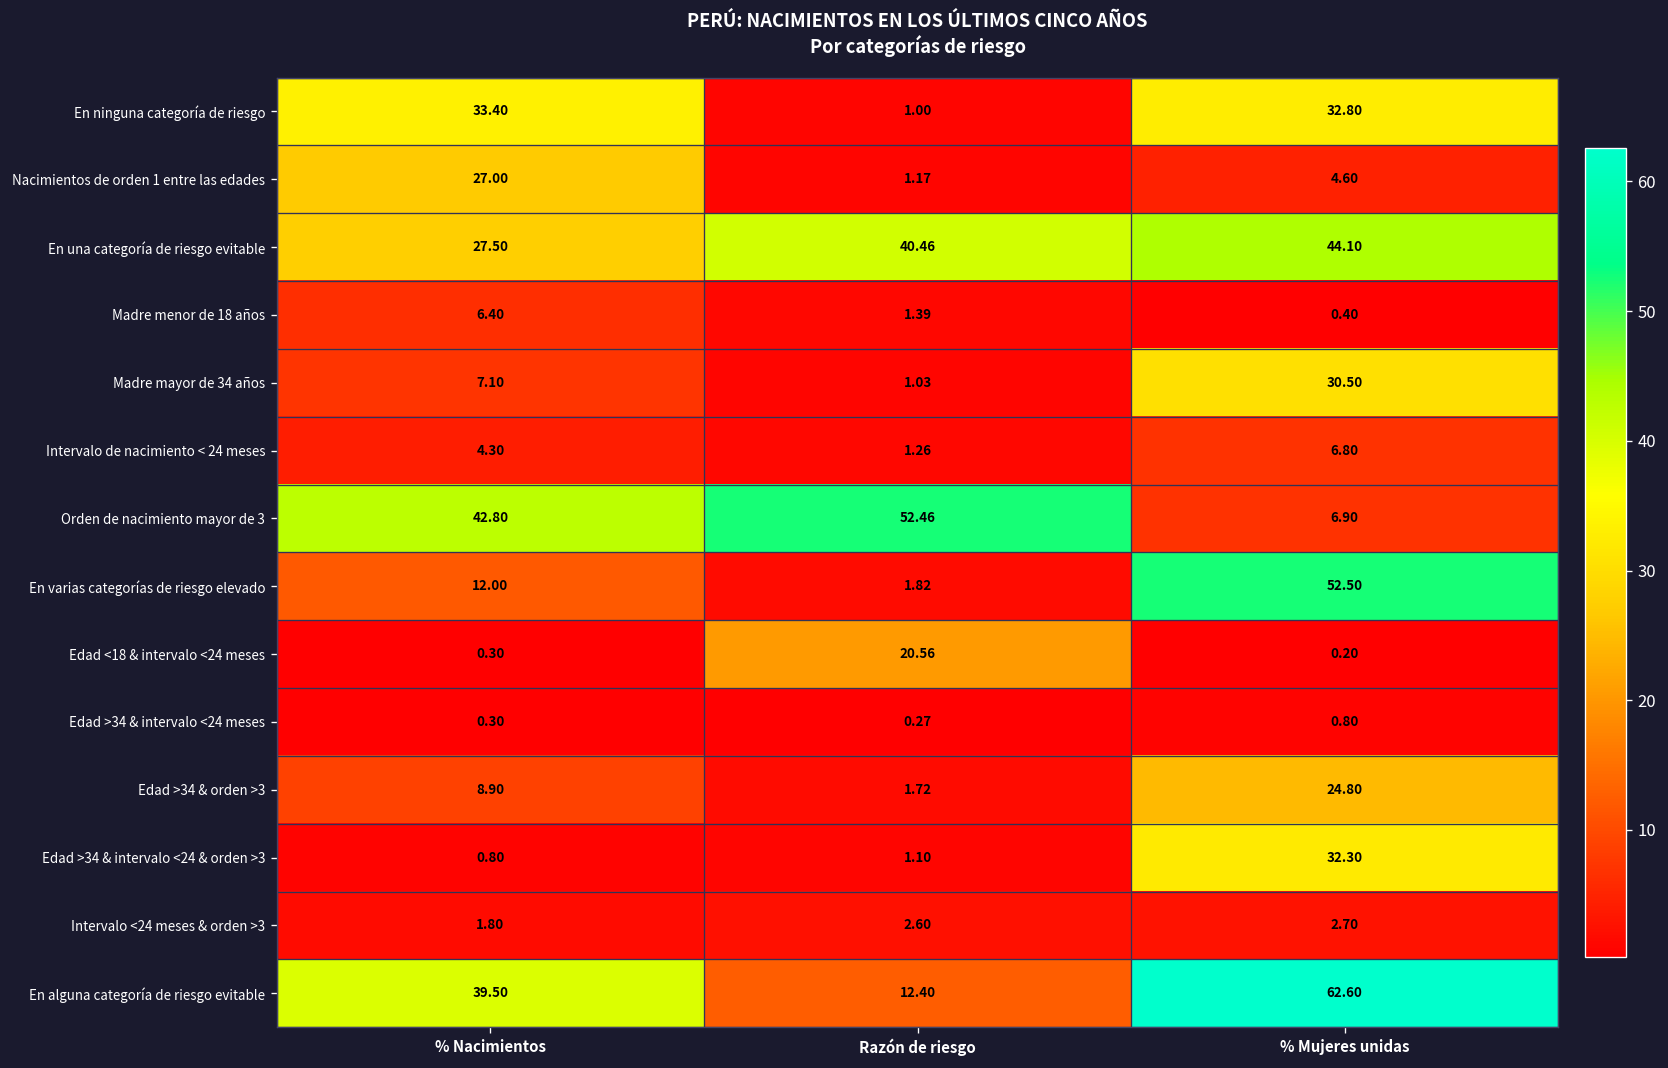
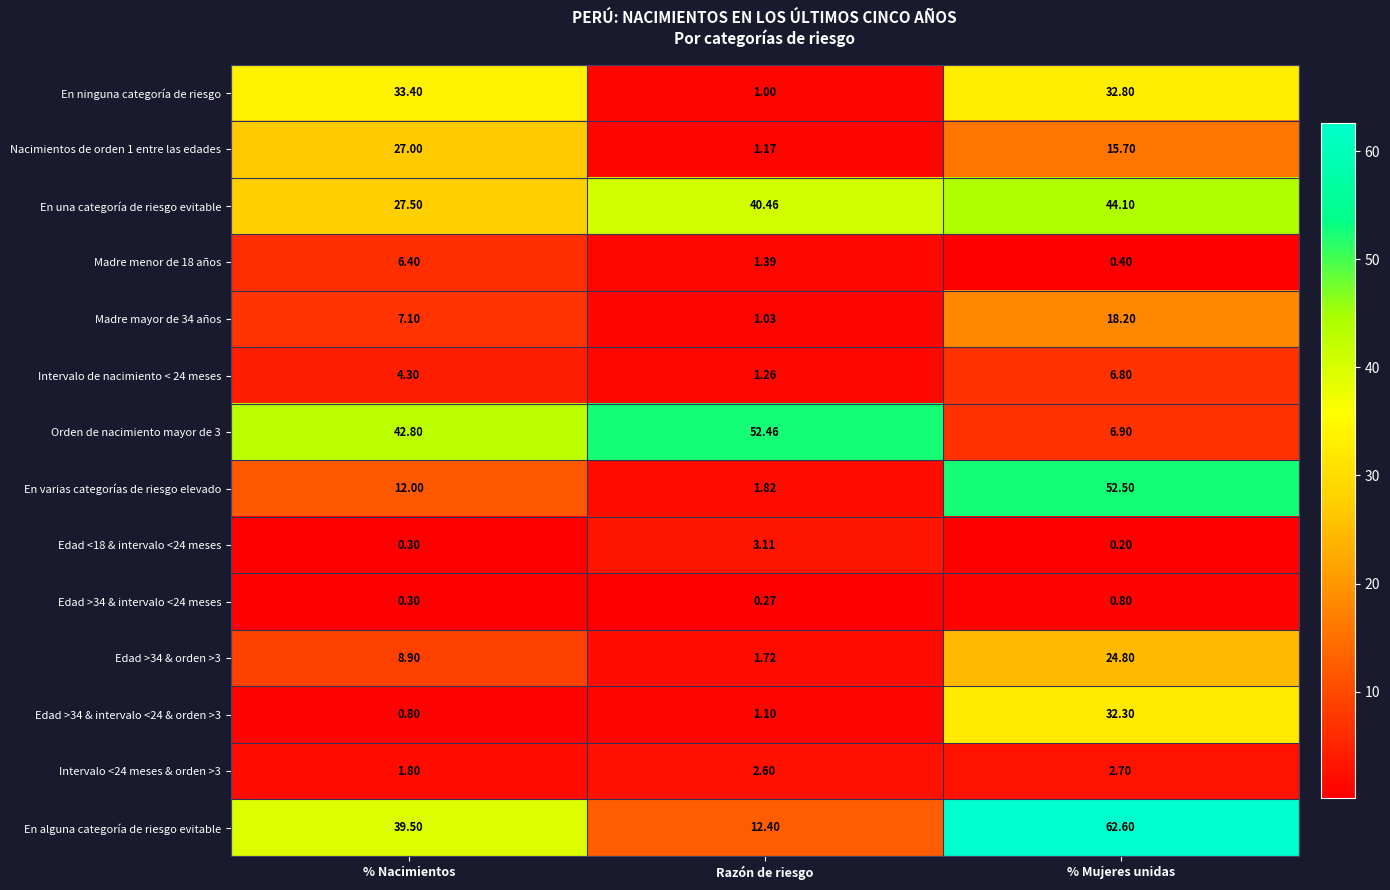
  {
    "En ninguna categoría de riesgo": {
      "% Nacimientos": 33.40,
      "Razón de riesgo": 1.00,
      "% Mujeres unidas": 32.80
    },
    "Nacimientos de orden 1 entre las edades": {
      "% Nacimientos": 27.00,
      "Razón de riesgo": 1.17,
-     "% Mujeres unidas": 4.60
+     "% Mujeres unidas": 15.70
    },
    "En una categoría de riesgo evitable": {
      "% Nacimientos": 27.50,
      "Razón de riesgo": 40.46,
      "% Mujeres unidas": 44.10
    },
    "Madre menor de 18 años": {
      "% Nacimientos": 6.40,
      "Razón de riesgo": 1.39,
      "% Mujeres unidas": 0.40
    },
    "Madre mayor de 34 años": {
      "% Nacimientos": 7.10,
      "Razón de riesgo": 1.03,
-     "% Mujeres unidas": 30.50
+     "% Mujeres unidas": 18.20
    },
    "Intervalo de nacimiento < 24 meses": {
      "% Nacimientos": 4.30,
      "Razón de riesgo": 1.26,
      "% Mujeres unidas": 6.80
    },
    "Orden de nacimiento mayor de 3": {
      "% Nacimientos": 42.80,
      "Razón de riesgo": 52.46,
      "% Mujeres unidas": 6.90
    },
    "En varias categorías de riesgo elevado": {
      "% Nacimientos": 12.00,
      "Razón de riesgo": 1.82,
      "% Mujeres unidas": 52.50
    },
    "Edad <18 & intervalo <24 meses": {
      "% Nacimientos": 0.30,
-     "Razón de riesgo": 20.56,
+     "Razón de riesgo": 3.11,
      "% Mujeres unidas": 0.20
    },
    "Edad >34 & intervalo <24 meses": {
      "% Nacimientos": 0.30,
      "Razón de riesgo": 0.27,
      "% Mujeres unidas": 0.80
    },
    "Edad >34 & orden >3": {
      "% Nacimientos": 8.90,
      "Razón de riesgo": 1.72,
      "% Mujeres unidas": 24.80
    },
    "Edad >34 & intervalo <24 & orden >3": {
      "% Nacimientos": 0.80,
      "Razón de riesgo": 1.10,
      "% Mujeres unidas": 32.30
    },
    "Intervalo <24 meses & orden >3": {
      "% Nacimientos": 1.80,
      "Razón de riesgo": 2.60,
      "% Mujeres unidas": 2.70
    },
    "En alguna categoría de riesgo evitable": {
      "% Nacimientos": 39.50,
      "Razón de riesgo": 12.40,
      "% Mujeres unidas": 62.60
    }
  }
